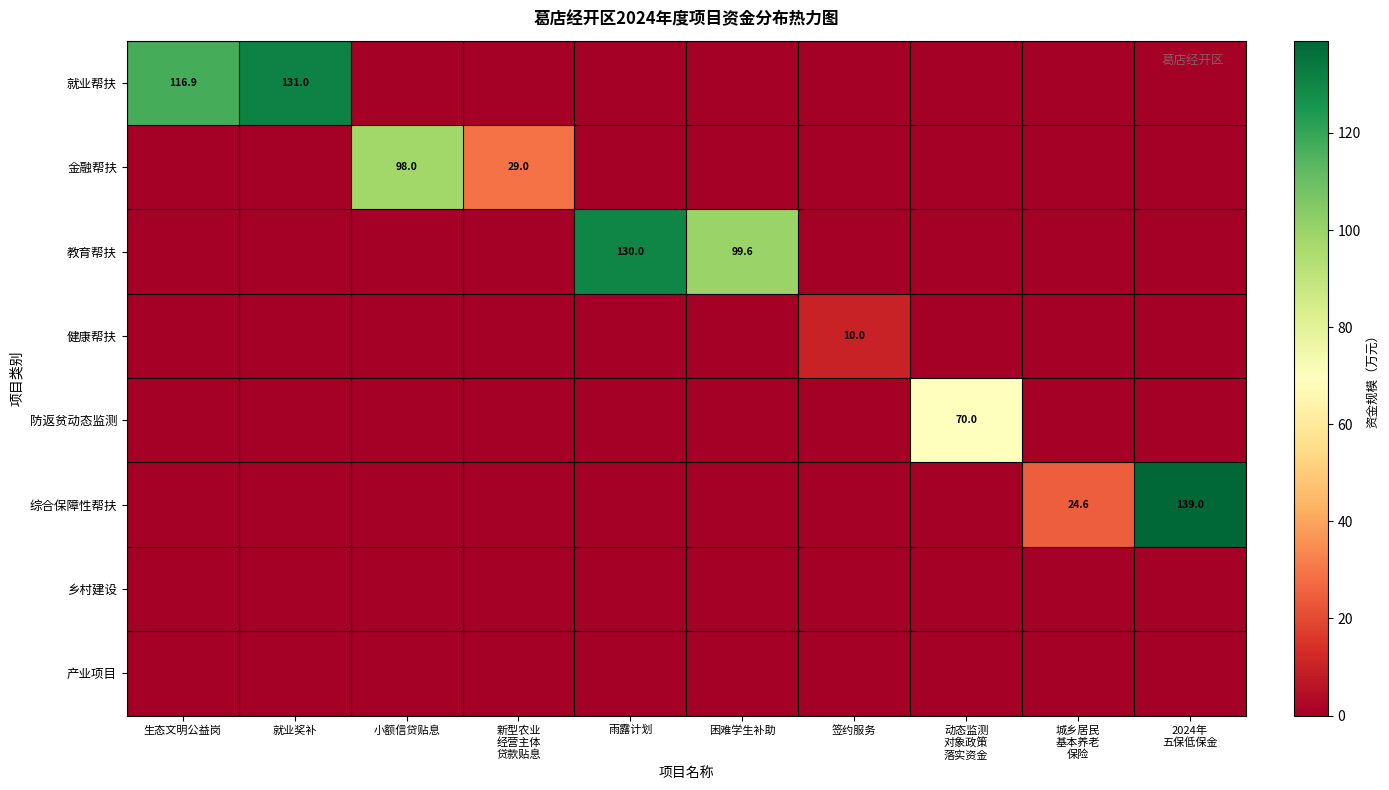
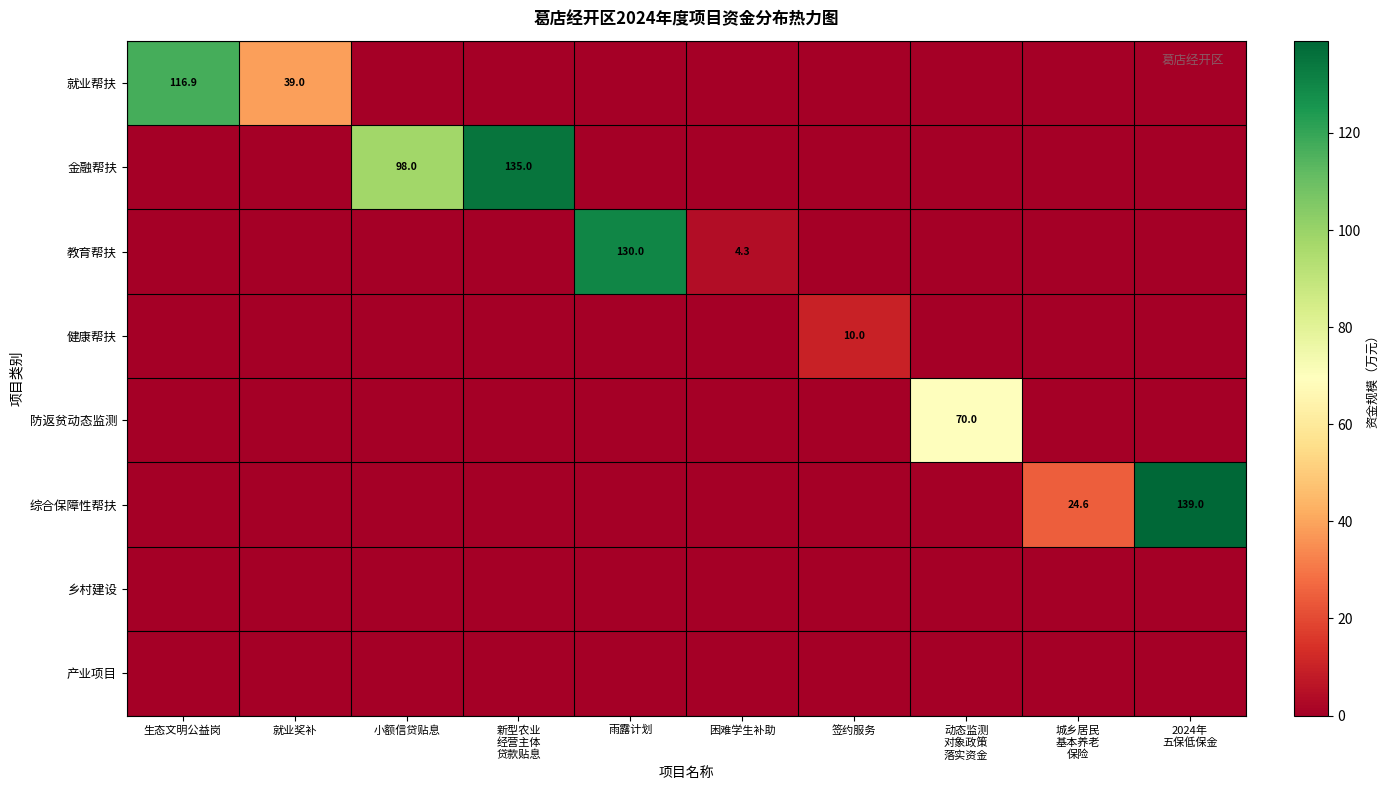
  {
    "就业帮扶": {
      "生态文明公益岗": 116.9,
-     "就业奖补": 131.0
+     "就业奖补": 39.0
    },
    "金融帮扶": {
      "小额信贷贴息": 98.0,
-     "新型农业 经营主体 贷款贴息": 29.0
+     "新型农业 经营主体 贷款贴息": 135.0
    },
    "教育帮扶": {
      "雨露计划": 130.0,
-     "困难学生补助": 99.6
+     "困难学生补助": 4.3
    },
    "健康帮扶": {
      "签约服务": 10.0
    },
    "防返贫动态监测": {
      "动态监测 对象政策 落实资金": 70.0
    },
    "综合保障性帮扶": {
      "城乡居民 基本养老 保险": 24.6,
      "2024年 五保低保金": 139.0
    }
  }
